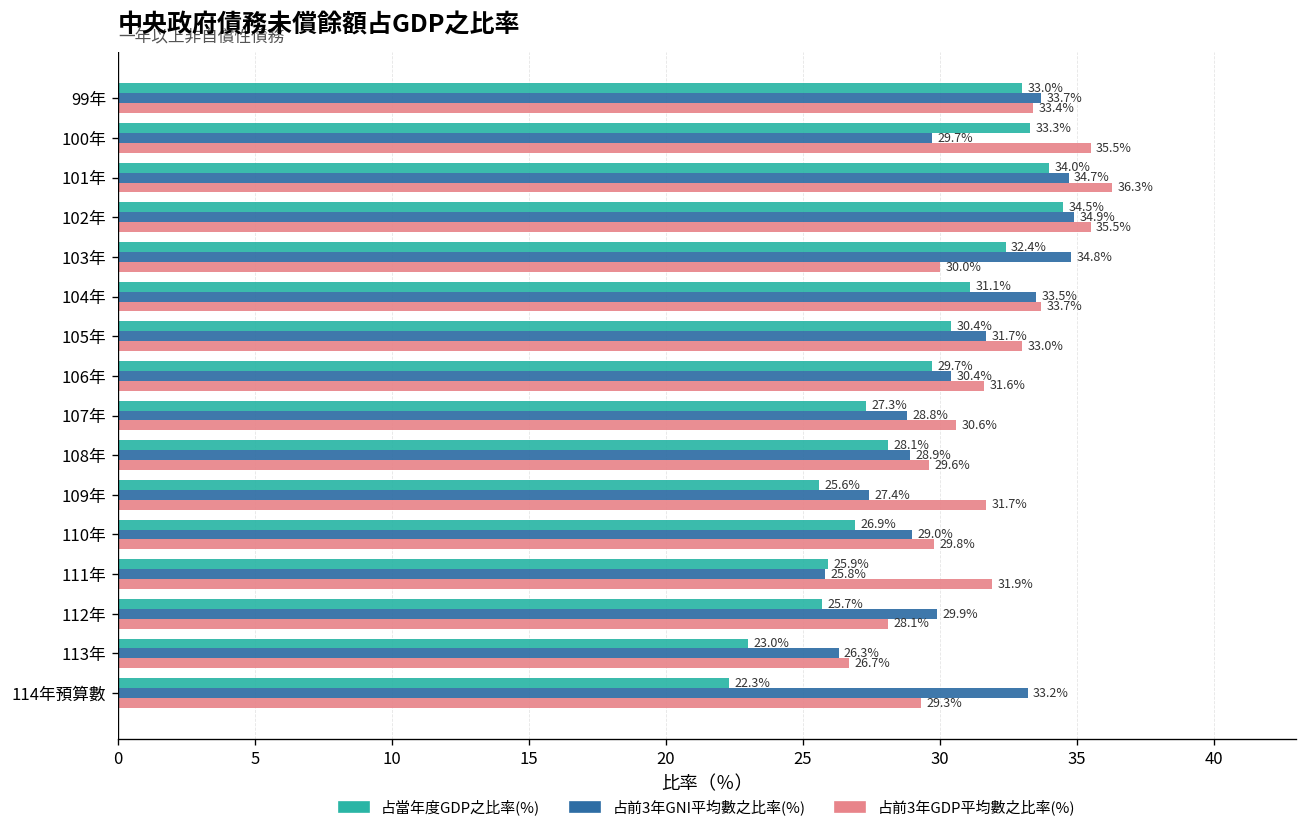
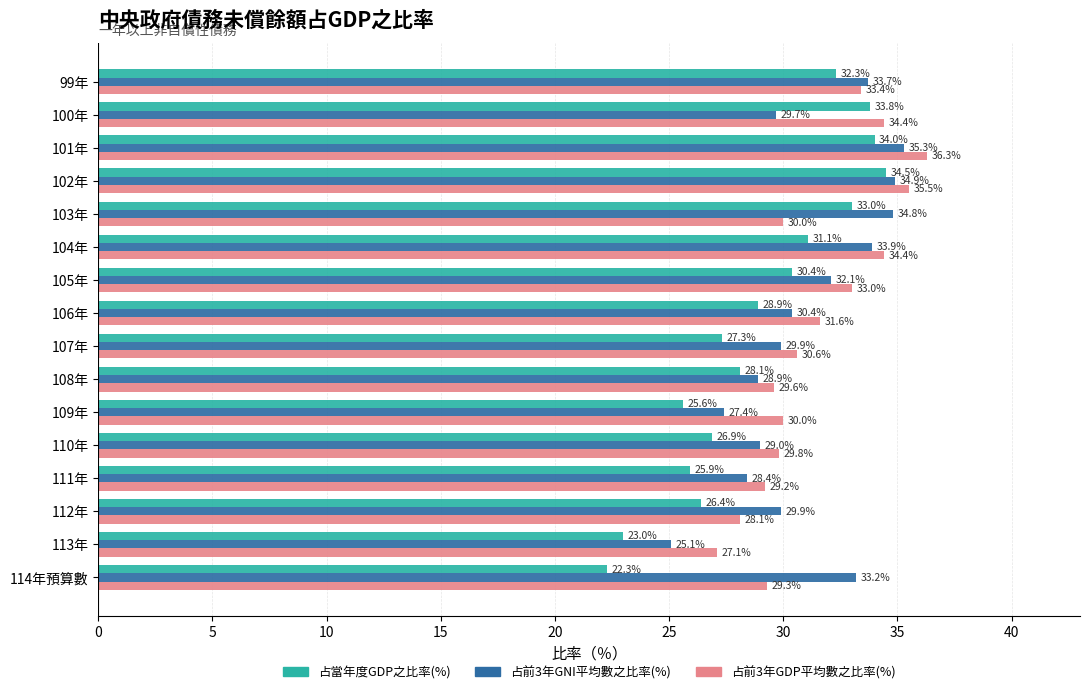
  {
    "占當年度GDP之比率(%)": {
-     "99年": "33.0%",
-     "100年": "33.3%",
+     "99年": "32.3%",
+     "100年": "33.8%",
      "101年": "34.0%",
      "102年": "34.5%",
-     "103年": "32.4%",
+     "103年": "33.0%",
      "104年": "31.1%",
      "105年": "30.4%",
-     "106年": "29.7%",
+     "106年": "28.9%",
      "107年": "27.3%",
      "108年": "28.1%",
      "109年": "25.6%",
      "110年": "26.9%",
-     "112年": "25.7%",
+     "112年": "26.4%",
      "113年": "23.0%",
      "114年預算數": "22.3%"
    },
    "占前3年GNI平均數之比率(%)": {
      "99年": "33.7%",
      "100年": "29.7%",
-     "101年": "34.7%",
+     "101年": "35.3%",
      "102年": "34.9%",
      "103年": "34.8%",
-     "104年": "33.5%",
-     "105年": "31.7%",
+     "104年": "33.9%",
+     "105年": "32.1%",
      "106年": "30.4%",
-     "107年": "28.8%",
+     "107年": "29.9%",
      "108年": "28.9%",
      "109年": "27.4%",
      "110年": "29.0%",
-     "111年": "25.8%",
+     "111年": "28.4%",
      "112年": "29.9%",
-     "113年": "26.3%",
+     "113年": "25.1%",
      "114年預算數": "33.2%"
    },
    "占前3年GDP平均數之比率(%)": {
      "99年": "33.4%",
-     "100年": "35.5%",
+     "100年": "34.4%",
      "101年": "36.3%",
      "102年": "35.5%",
      "103年": "30.0%",
-     "104年": "33.7%",
+     "104年": "34.4%",
      "105年": "33.0%",
      "106年": "31.6%",
      "107年": "30.6%",
      "108年": "29.6%",
-     "109年": "31.7%",
+     "109年": "30.0%",
      "110年": "29.8%",
-     "111年": "31.9%",
+     "111年": "29.2%",
      "112年": "28.1%",
-     "113年": "26.7%",
+     "113年": "27.1%",
      "114年預算數": "29.3%"
    }
  }
